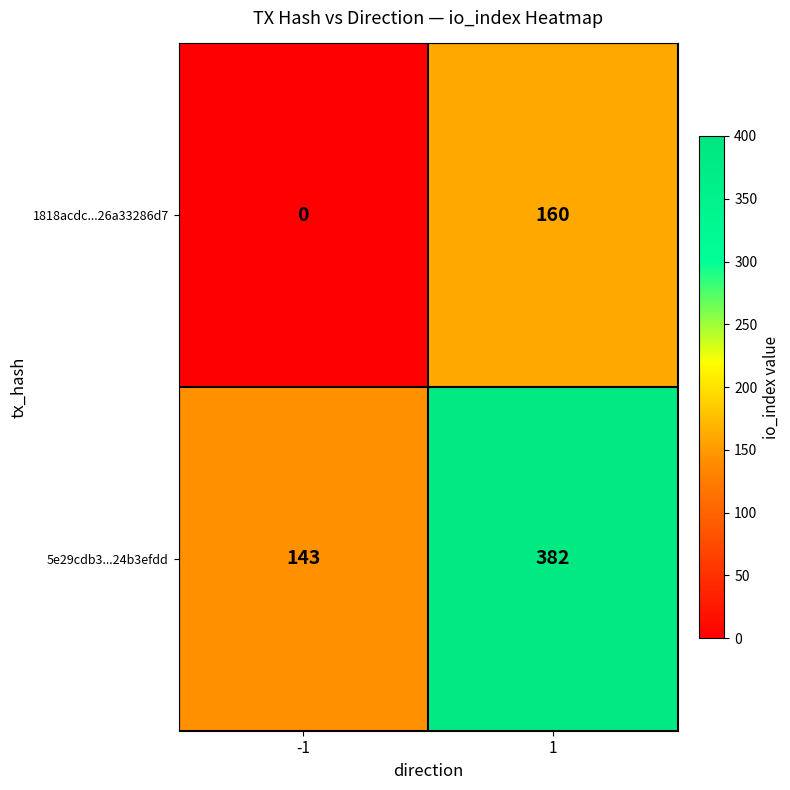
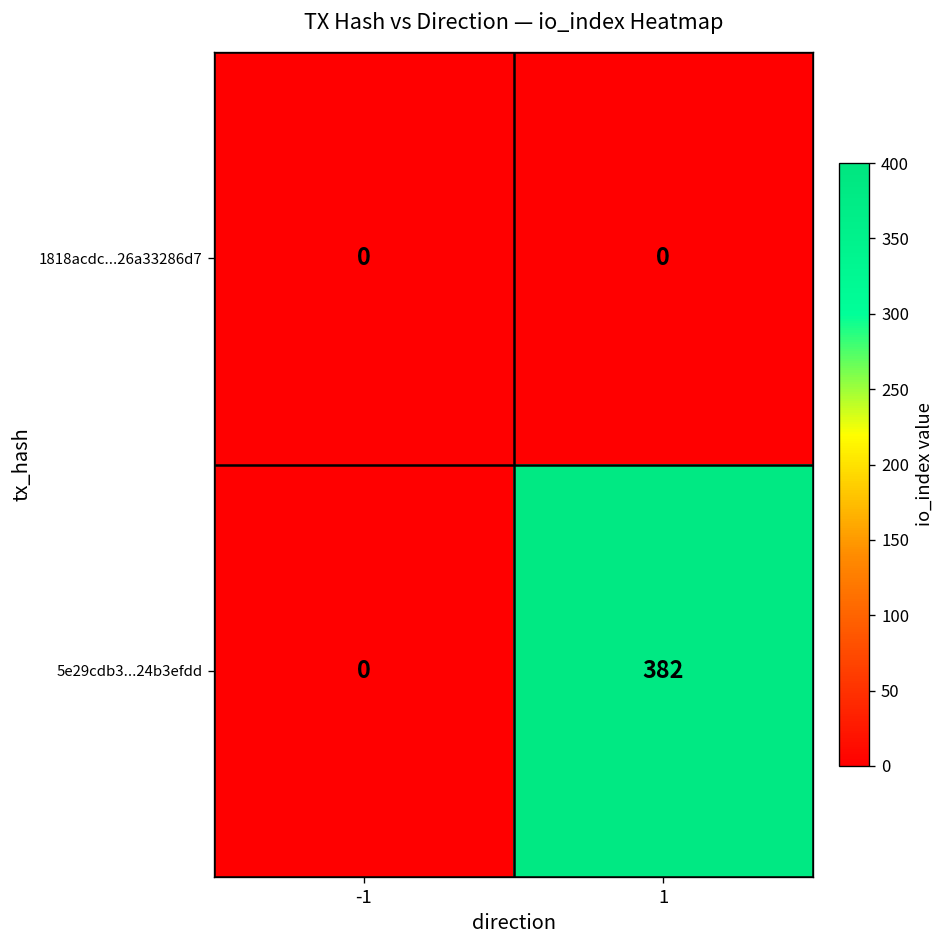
  {
    "1818acdc...26a33286d7": {
      "-1": 0,
-     "1": 160
+     "1": 0
    },
    "5e29cdb3...24b3efdd": {
-     "-1": 143,
+     "-1": 0,
      "1": 382
    }
  }
